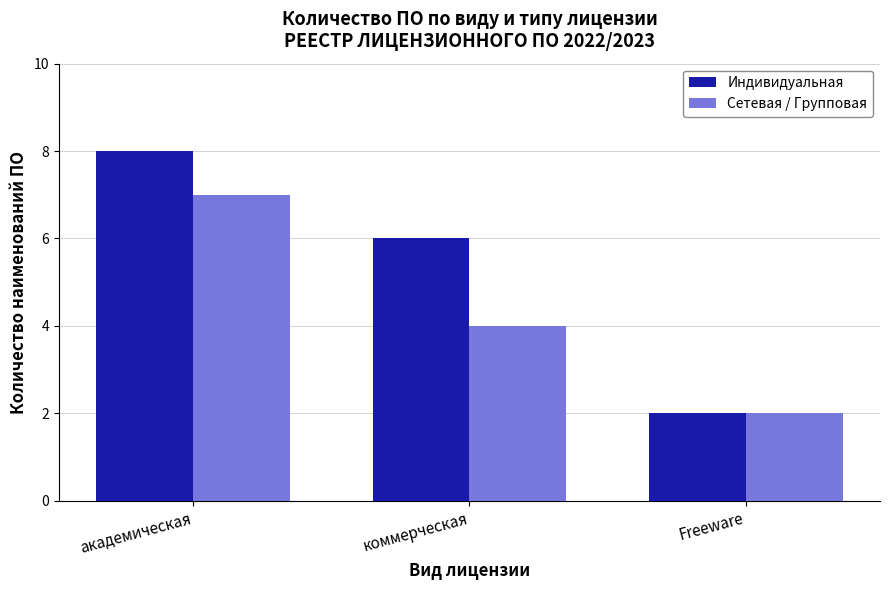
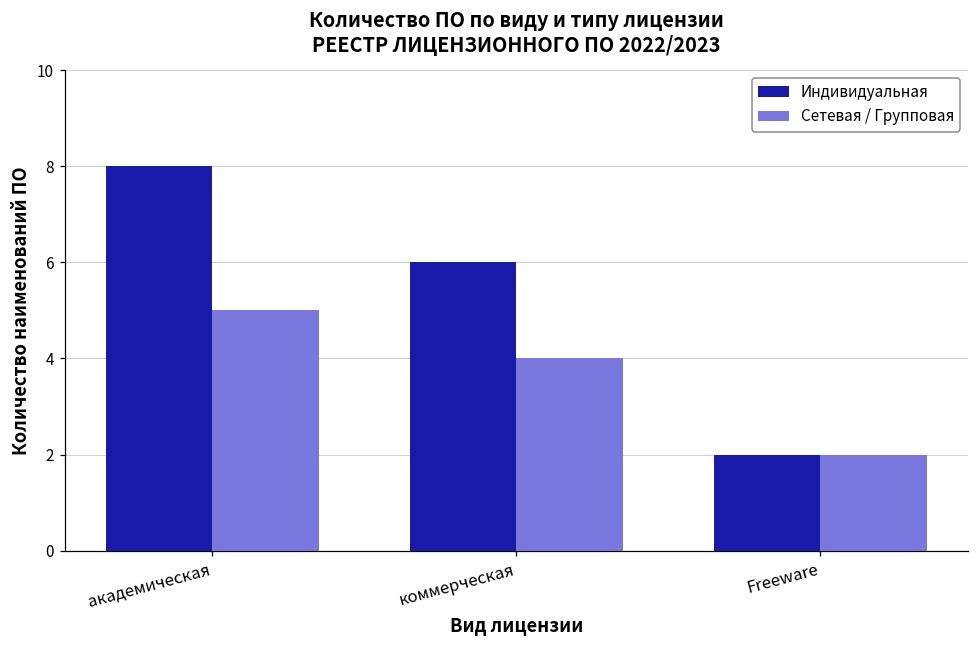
  {
    "Индивидуальная": {
      "академическая": 8,
      "коммерческая": 6,
      "Freeware": 2
    },
    "Сетевая / Групповая": {
-     "академическая": 7,
+     "академическая": 5,
      "коммерческая": 4,
      "Freeware": 2
    }
  }
